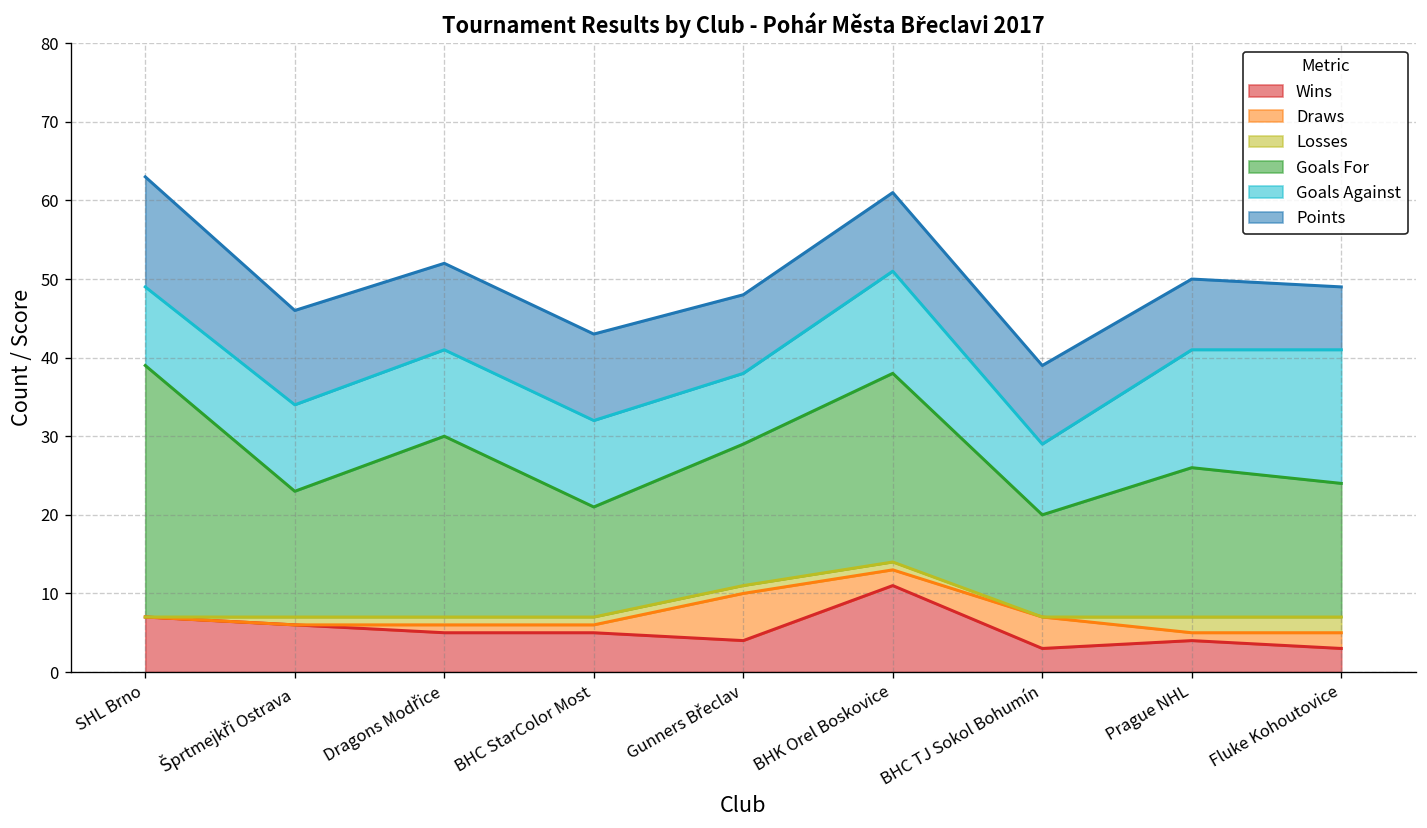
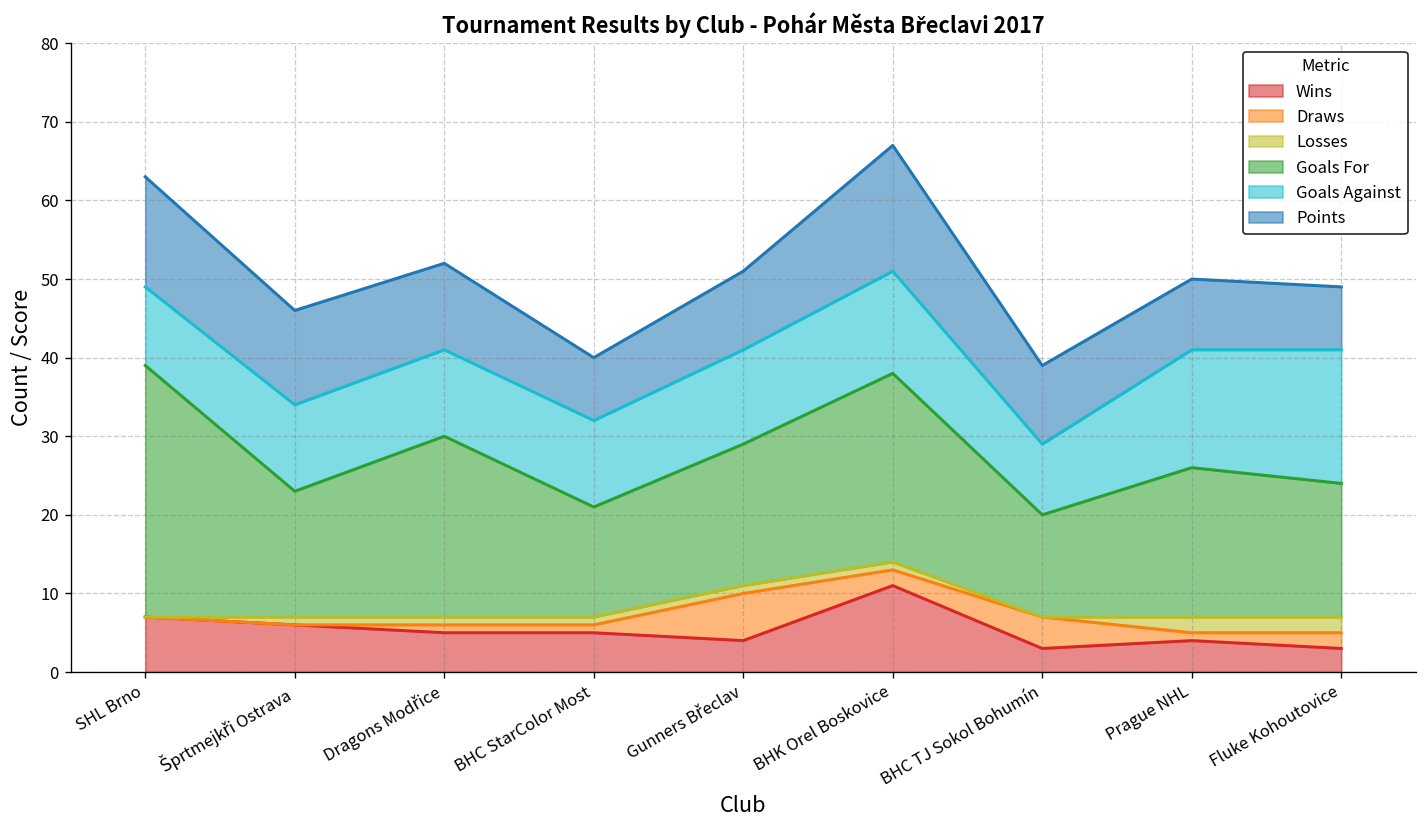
  {
    "Wins": {
      "Dragons Modřice": 5,
      "BHC StarColor Most": 5,
      "Gunners Břeclav": 4,
      "BHK Orel Boskovice": 11,
      "BHC TJ Sokol Bohumín": 3,
      "Prague NHL": 4,
      "Fluke Kohoutovice": 3
    },
    "Draws": {
      "Dragons Modřice": 6,
      "BHC StarColor Most": 6,
      "Gunners Břeclav": 10,
      "BHK Orel Boskovice": 13,
      "Prague NHL": 5,
      "Fluke Kohoutovice": 5
    },
    "Losses": {
      "Šprtmejkři Ostrava": 7,
      "Dragons Modřice": 7,
      "BHC StarColor Most": 7,
      "Gunners Břeclav": 11,
      "BHK Orel Boskovice": 14,
      "Prague NHL": 7,
      "Fluke Kohoutovice": 7
    },
    "Goals For": {
      "SHL Brno": 32,
      "Šprtmejkři Ostrava": 16,
      "Dragons Modřice": 23,
      "BHC StarColor Most": 14,
      "Gunners Břeclav": 18,
      "BHK Orel Boskovice": 24,
      "BHC TJ Sokol Bohumín": 13,
      "Prague NHL": 19,
      "Fluke Kohoutovice": 17
    },
    "Goals Against": {
      "SHL Brno": 10,
      "Šprtmejkři Ostrava": 11,
      "Dragons Modřice": 11,
      "BHC StarColor Most": 11,
-     "Gunners Břeclav": 9,
+     "Gunners Břeclav": 12,
      "BHK Orel Boskovice": 13,
      "BHC TJ Sokol Bohumín": 9,
      "Prague NHL": 15,
      "Fluke Kohoutovice": 17
    },
    "Points": {
      "SHL Brno": 14,
      "Šprtmejkři Ostrava": 12,
      "Dragons Modřice": 11,
-     "BHC StarColor Most": 11,
+     "BHC StarColor Most": 8,
      "Gunners Břeclav": 10,
-     "BHK Orel Boskovice": 10,
+     "BHK Orel Boskovice": 16,
      "BHC TJ Sokol Bohumín": 10,
      "Prague NHL": 9,
      "Fluke Kohoutovice": 8
    }
  }
